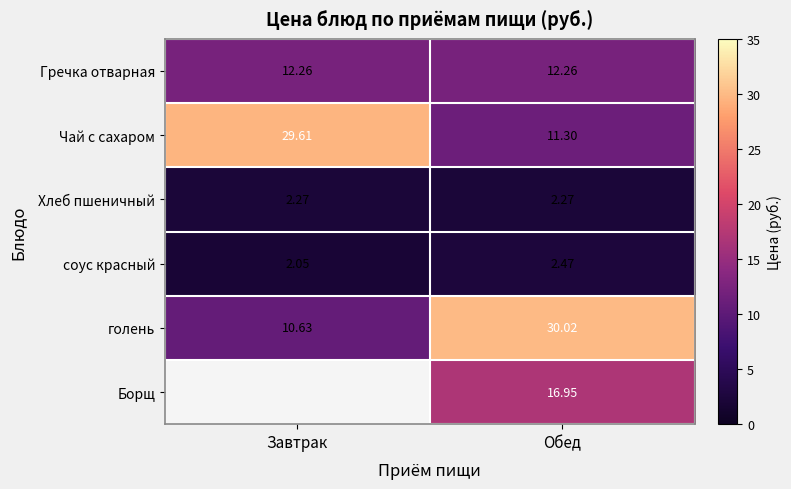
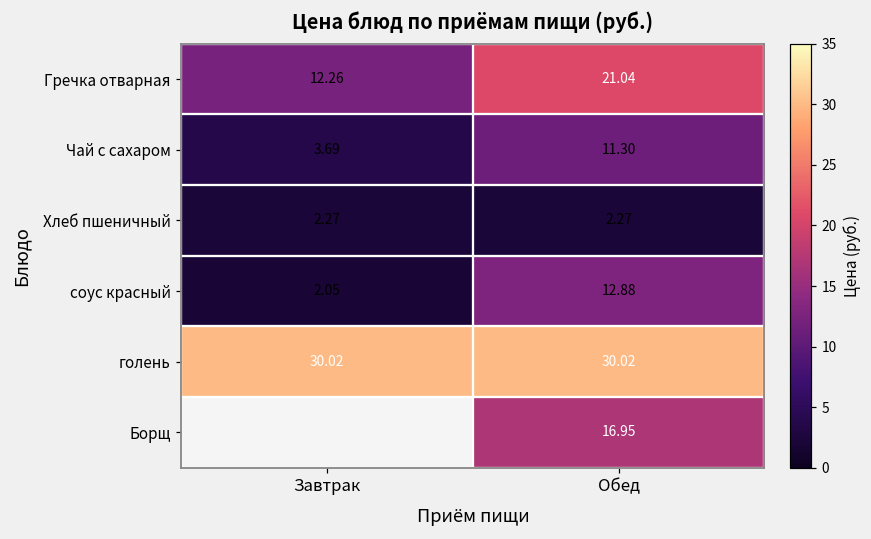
  {
    "Гречка отварная": {
      "Завтрак": 12.26,
-     "Обед": 12.26
+     "Обед": 21.04
    },
    "Чай с сахаром": {
-     "Завтрак": 29.61,
+     "Завтрак": 3.69,
      "Обед": 11.30
    },
    "Хлеб пшеничный": {
      "Завтрак": 2.27,
      "Обед": 2.27
    },
    "соус красный": {
      "Завтрак": 2.05,
-     "Обед": 2.47
+     "Обед": 12.88
    },
    "голень": {
-     "Завтрак": 10.63,
+     "Завтрак": 30.02,
      "Обед": 30.02
    },
    "Борщ": {
      "Обед": 16.95
    }
  }
